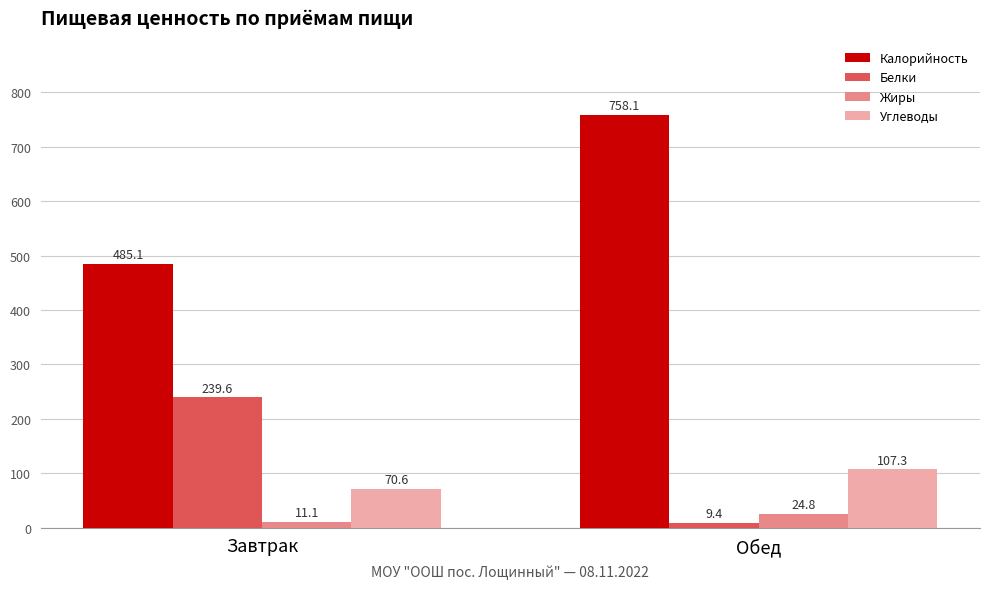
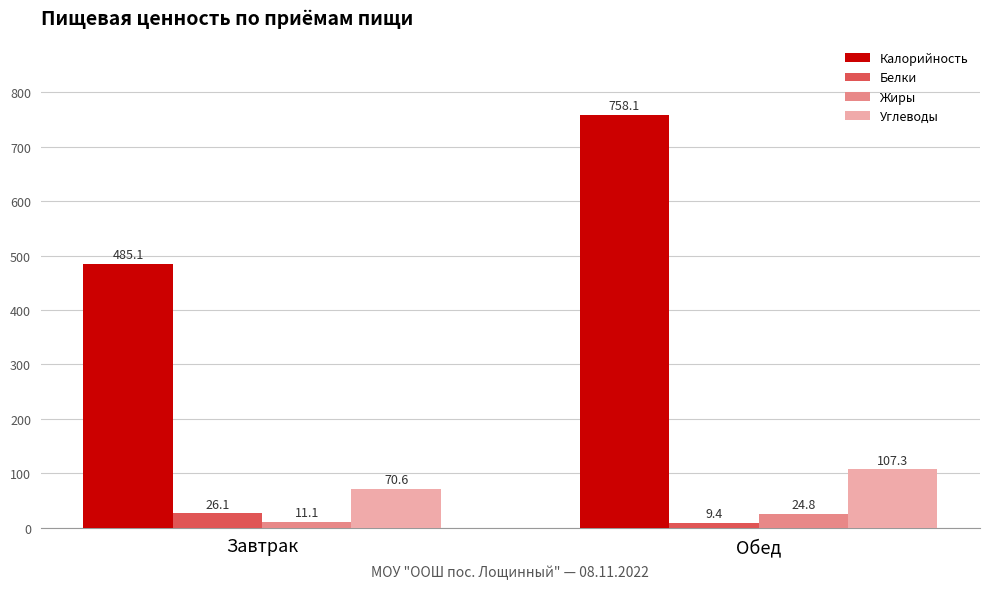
  {
    "Калорийность": {
      "Завтрак": 485.1,
      "Обед": 758.1
    },
    "Белки": {
-     "Завтрак": 239.6,
+     "Завтрак": 26.1,
      "Обед": 9.4
    }
  }
